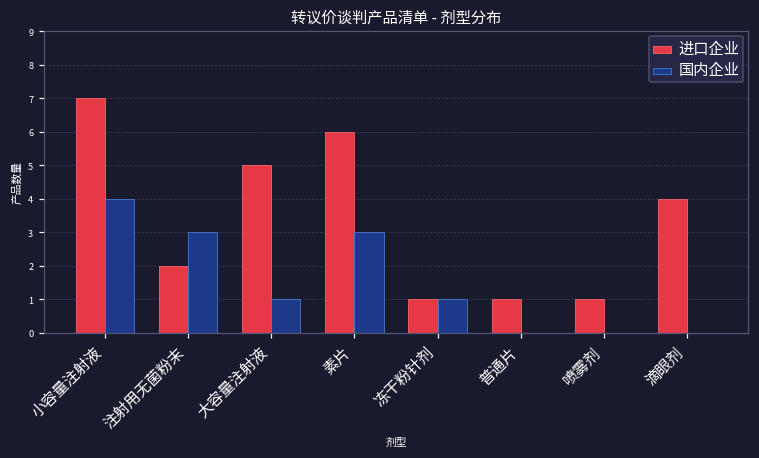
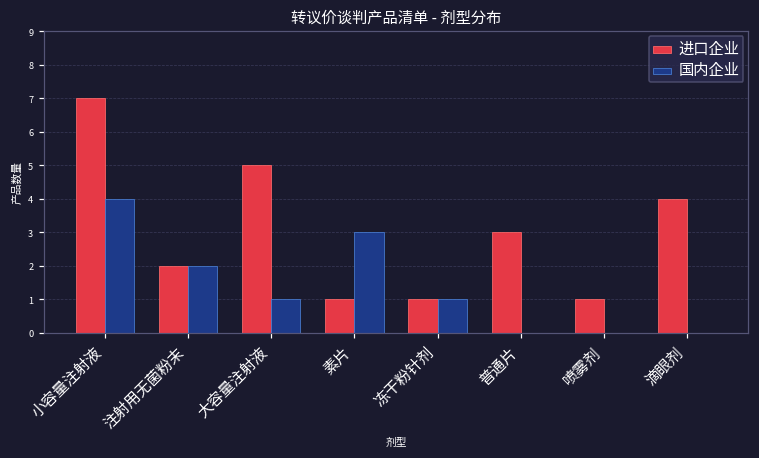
  {
    "进口企业": {
      "小容量注射液": 7,
      "注射用无菌粉末": 2,
      "大容量注射液": 5,
-     "素片": 6,
+     "素片": 1,
      "冻干粉针剂": 1,
-     "普通片": 1,
+     "普通片": 3,
      "喷雾剂": 1,
      "滴眼剂": 4
    },
    "国内企业": {
      "小容量注射液": 4,
-     "注射用无菌粉末": 3,
+     "注射用无菌粉末": 2,
      "大容量注射液": 1,
      "素片": 3,
      "冻干粉针剂": 1,
      "普通片": 0,
      "喷雾剂": 0,
      "滴眼剂": 0
    }
  }
